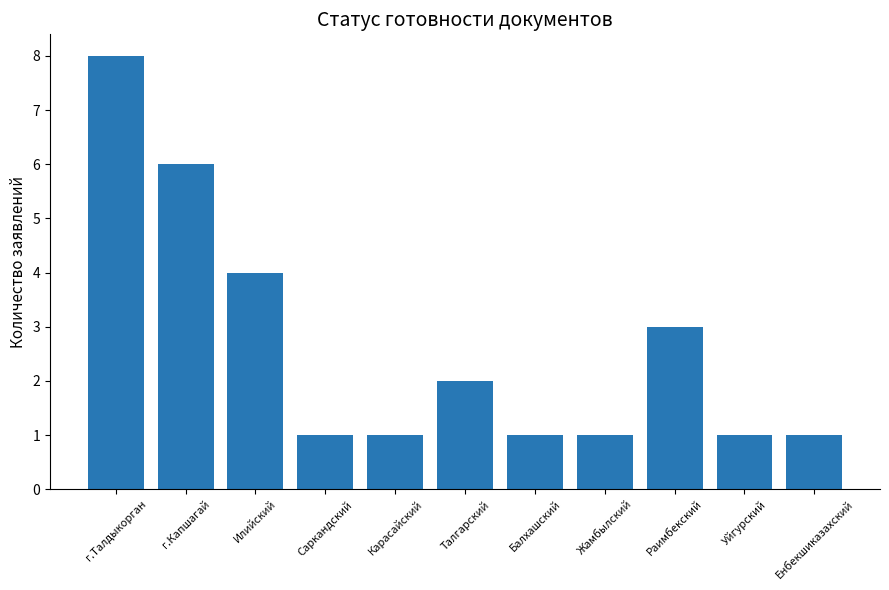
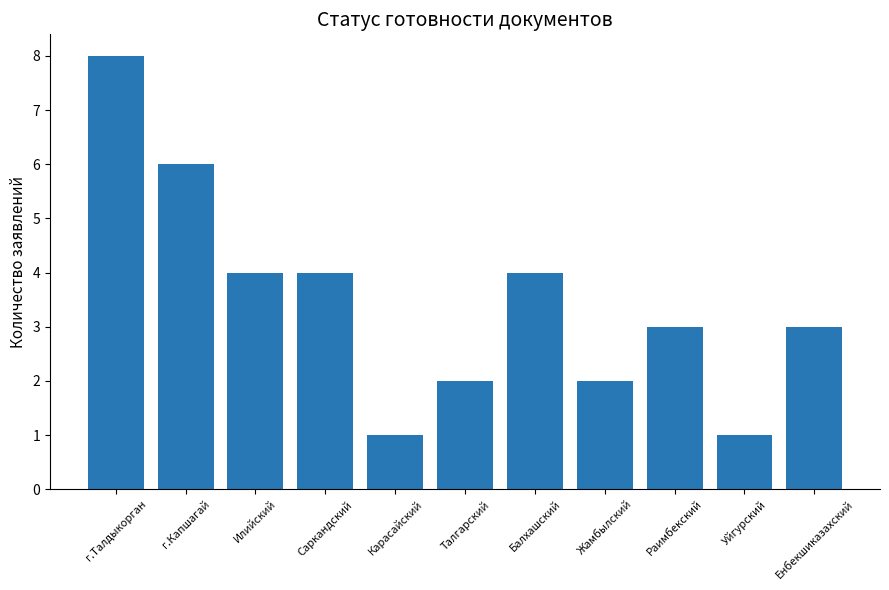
  {
    "г.Талдыкорган": 8,
    "г.Капшагай": 6,
    "Илийский": 4,
-   "Саркандский": 1,
+   "Саркандский": 4,
    "Карасайский": 1,
    "Талгарский": 2,
-   "Балхашский": 1,
-   "Жамбылский": 1,
+   "Балхашский": 4,
+   "Жамбылский": 2,
    "Раимбекский": 3,
    "Уйгурский": 1,
-   "Енбекшиказахский": 1
+   "Енбекшиказахский": 3
  }
